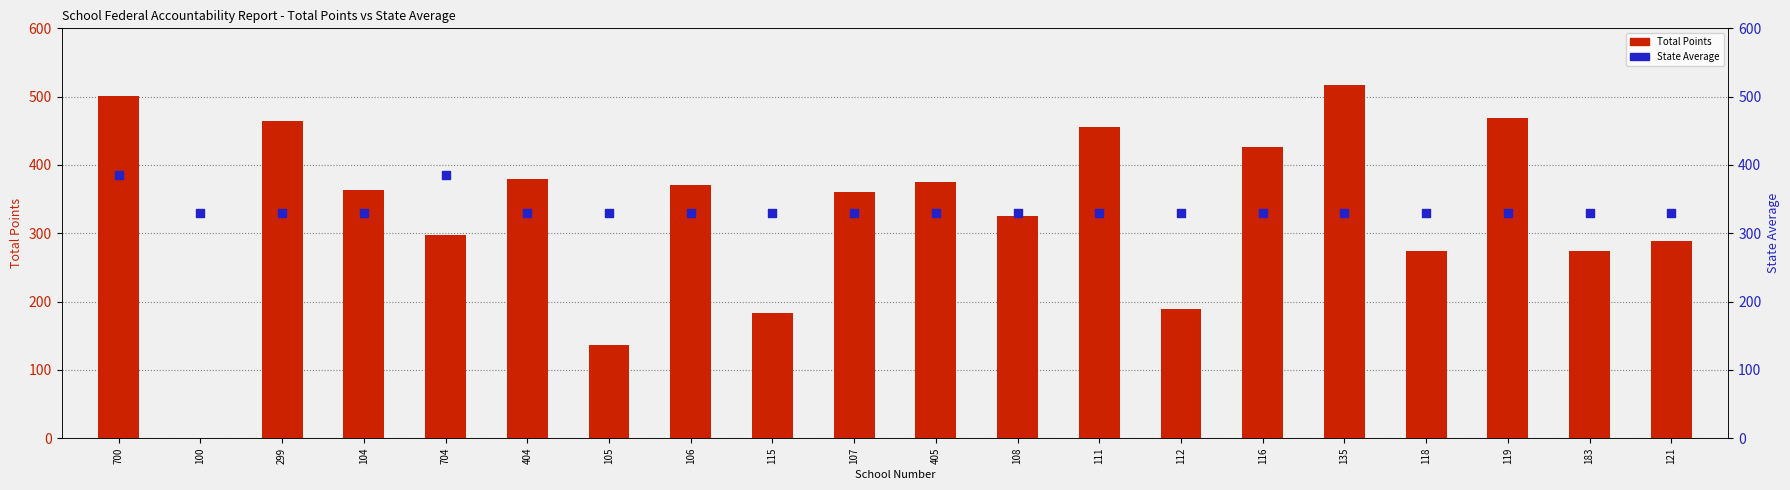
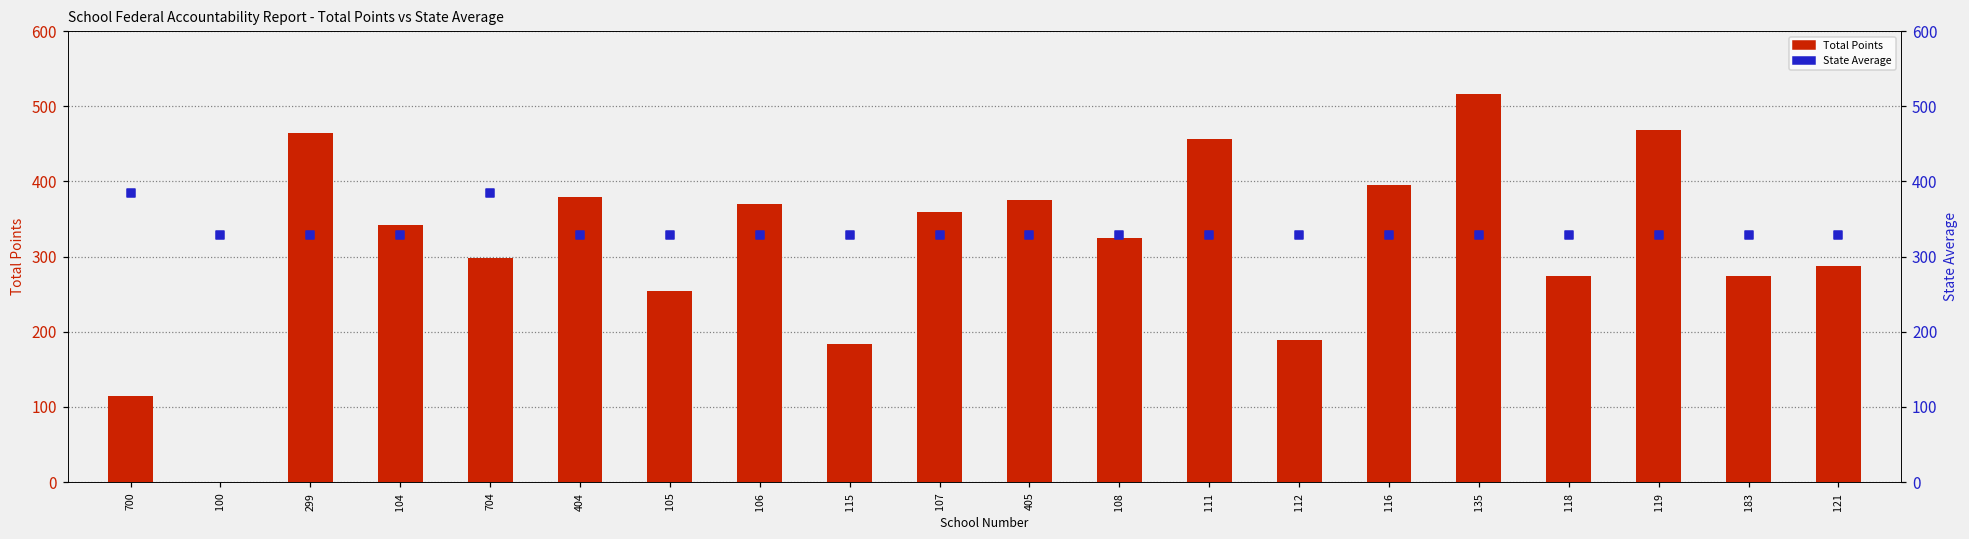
  {
    "Total Points": {
-     "700": 500,
+     "700": 110,
      "100": 0,
      "299": 470,
-     "104": 360,
+     "104": 340,
      "704": 300,
      "404": 380,
-     "105": 140,
+     "105": 250,
      "106": 370,
      "115": 180,
      "107": 360,
      "405": 380,
      "108": 330,
      "111": 460,
      "112": 190,
-     "116": 430,
+     "116": 400,
      "135": 520,
      "118": 270,
      "119": 470,
      "183": 270,
      "121": 290
    }
  }
